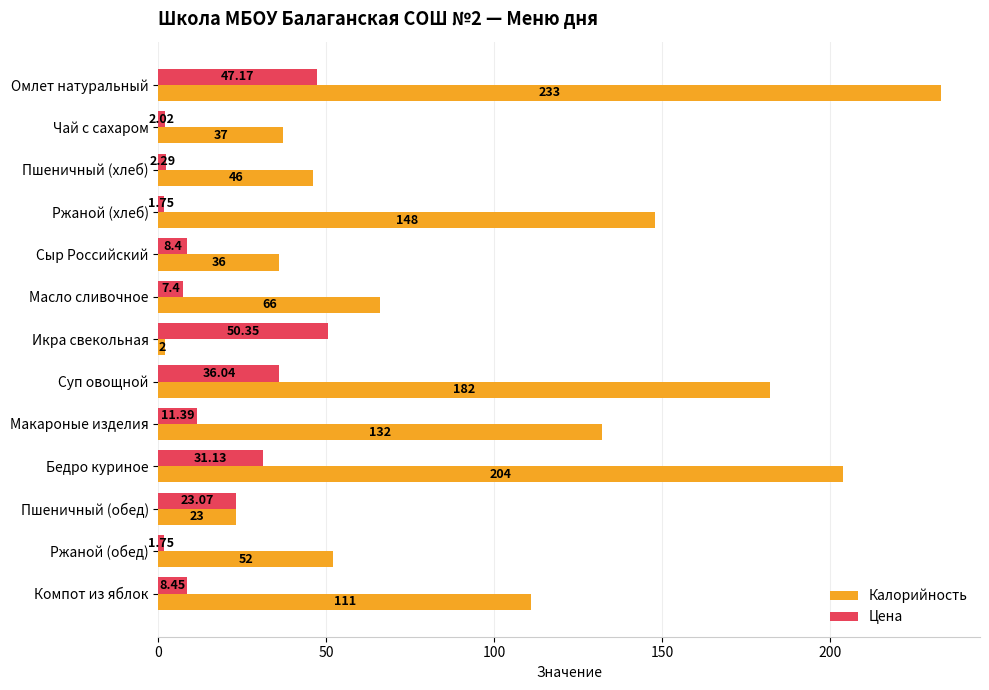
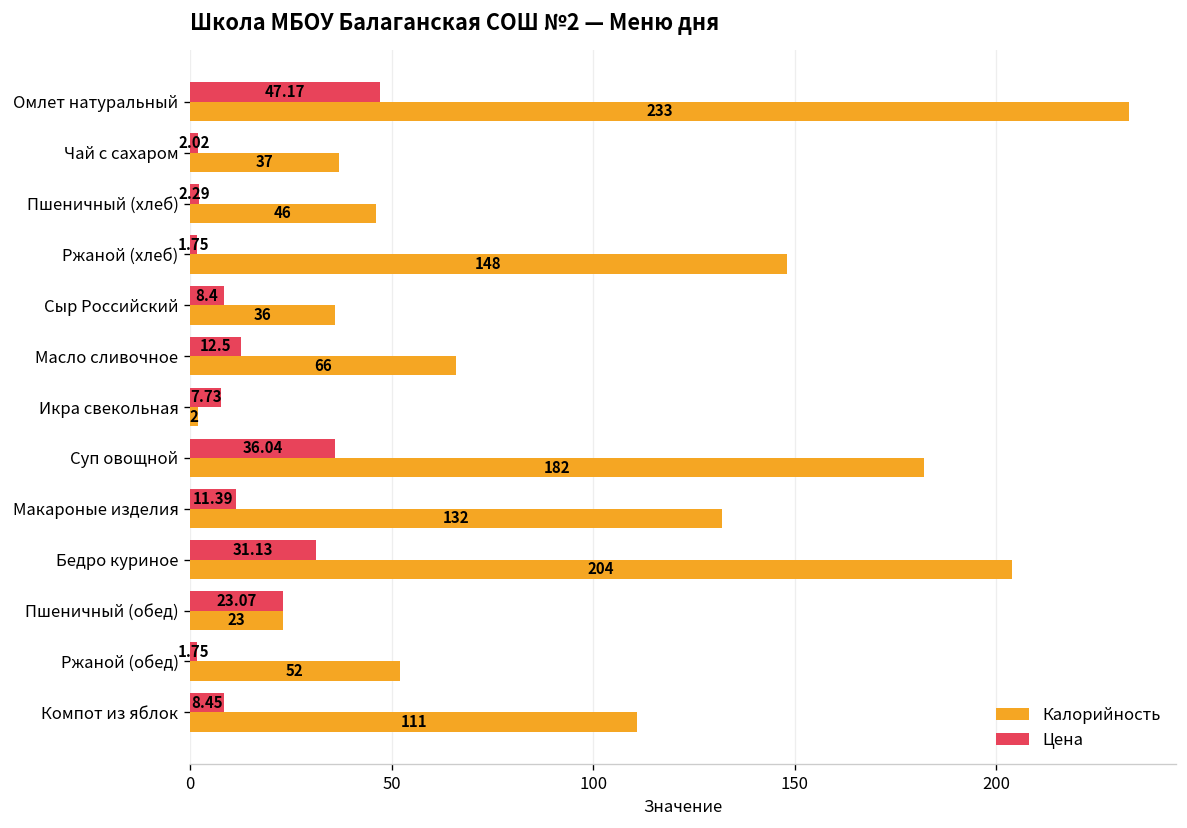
  {
    "Калорийность": {
      "Омлет натуральный": 233,
      "Чай с сахаром": 37,
      "Пшеничный (хлеб)": 46,
      "Ржаной (хлеб)": 148,
      "Сыр Российский": 36,
      "Масло сливочное": 66,
      "Икра свекольная": 2,
      "Суп овощной": 182,
      "Макароные изделия": 132,
      "Бедро куриное": 204,
      "Пшеничный (обед)": 23,
      "Ржаной (обед)": 52,
      "Компот из яблок": 111
    },
    "Цена": {
      "Омлет натуральный": 47.17,
      "Чай с сахаром": 2.02,
      "Пшеничный (хлеб)": 2.29,
      "Ржаной (хлеб)": 1.75,
      "Сыр Российский": 8.4,
-     "Масло сливочное": 7.4,
-     "Икра свекольная": 50.35,
+     "Масло сливочное": 12.5,
+     "Икра свекольная": 7.73,
      "Суп овощной": 36.04,
      "Макароные изделия": 11.39,
      "Бедро куриное": 31.13,
      "Пшеничный (обед)": 23.07,
      "Ржаной (обед)": 1.75,
      "Компот из яблок": 8.45
    }
  }
